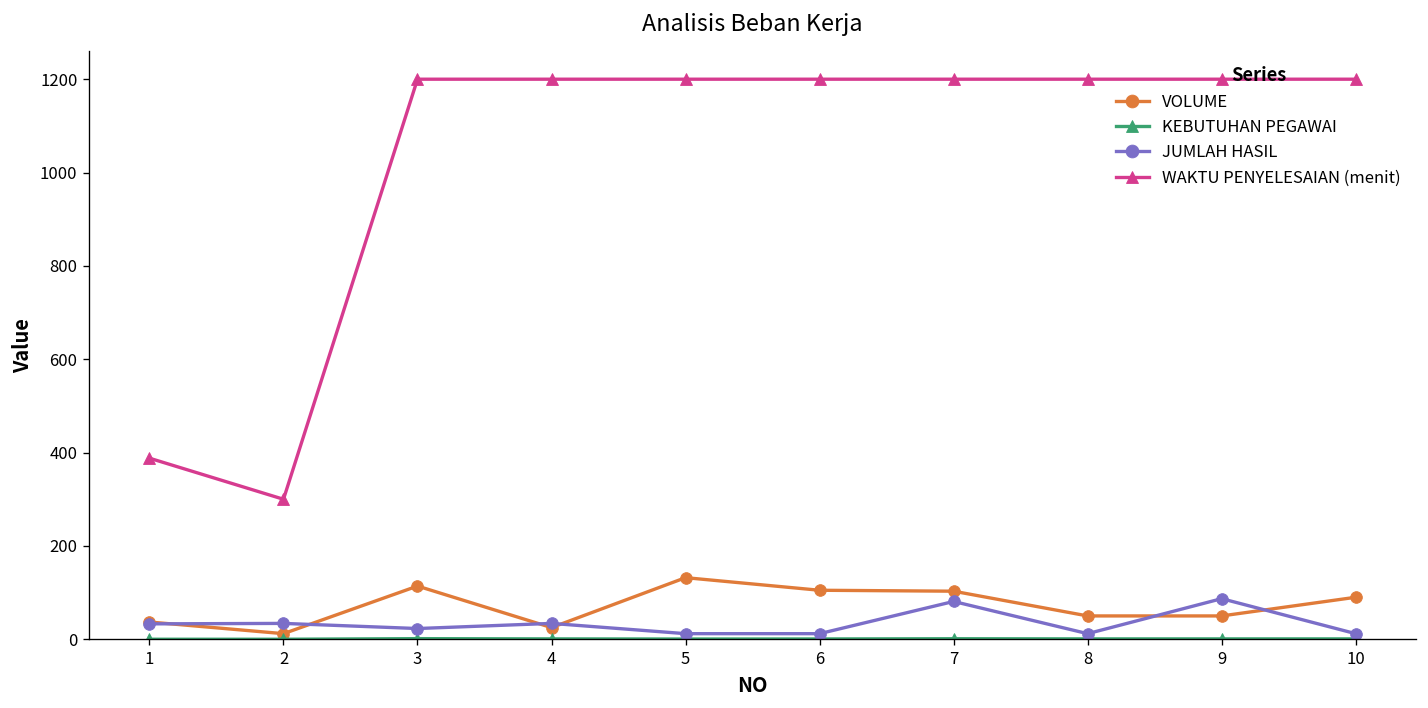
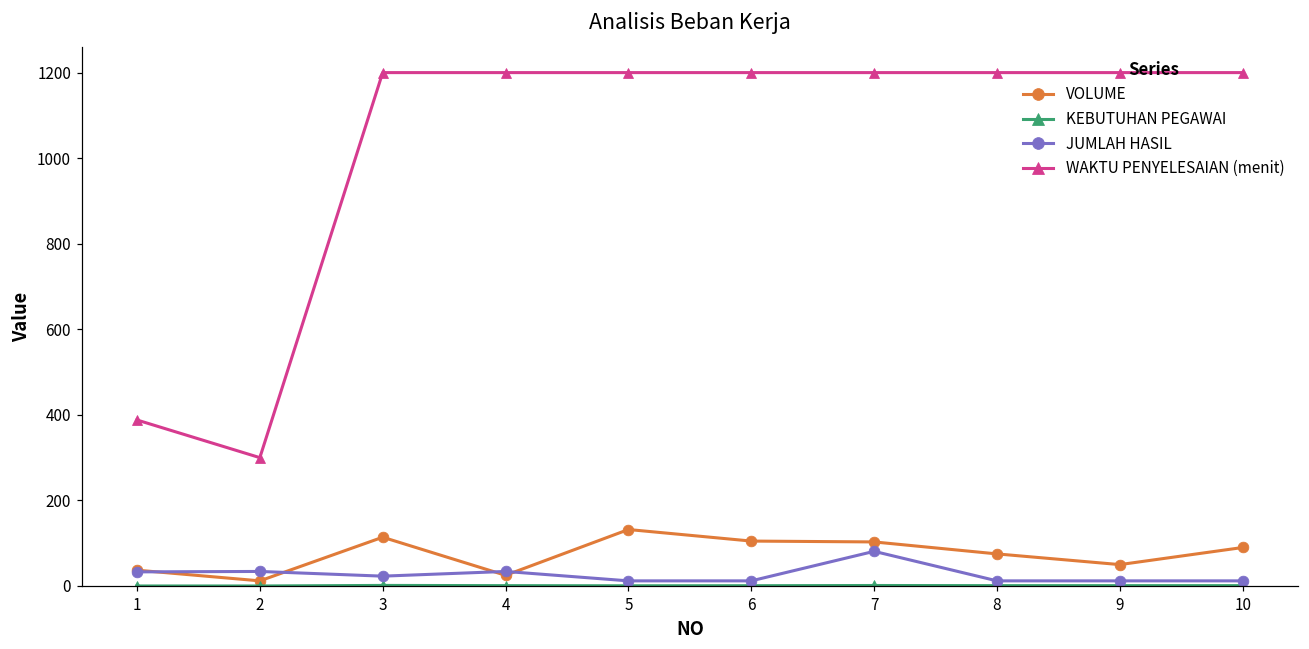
  {
    "VOLUME": {
      "2": 10,
      "3": 110,
      "4": 30,
      "5": 130,
      "6": 110,
      "7": 100,
-     "8": 50,
+     "8": 80,
      "9": 50,
      "10": 90
    },
    "KEBUTUHAN PEGAWAI": {
      "1": 0,
      "2": 0,
      "3": 0,
      "4": 0,
      "5": 0,
      "6": 0,
      "7": 0,
      "8": 0,
      "9": 0,
      "10": 0
    },
    "JUMLAH HASIL": {
      "2": 30,
      "3": 20,
      "4": 30,
      "5": 10,
      "6": 10,
      "7": 80,
      "8": 10,
-     "9": 90,
+     "9": 10,
      "10": 10
    },
    "WAKTU PENYELESAIAN (menit)": {
      "1": 390,
      "2": 300,
      "3": 1200,
      "4": 1200,
      "5": 1200,
      "6": 1200,
      "7": 1200,
      "8": 1200,
      "9": 1200,
      "10": 1200
    }
  }
